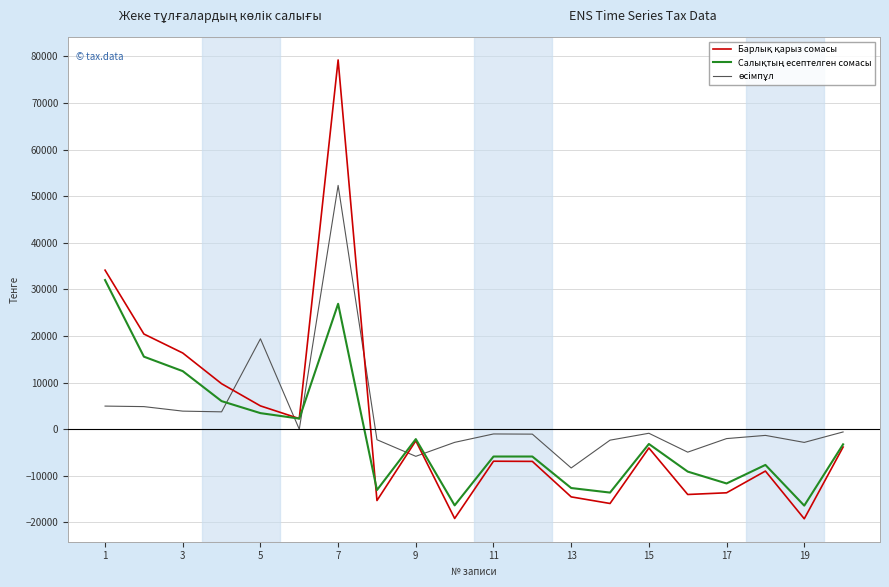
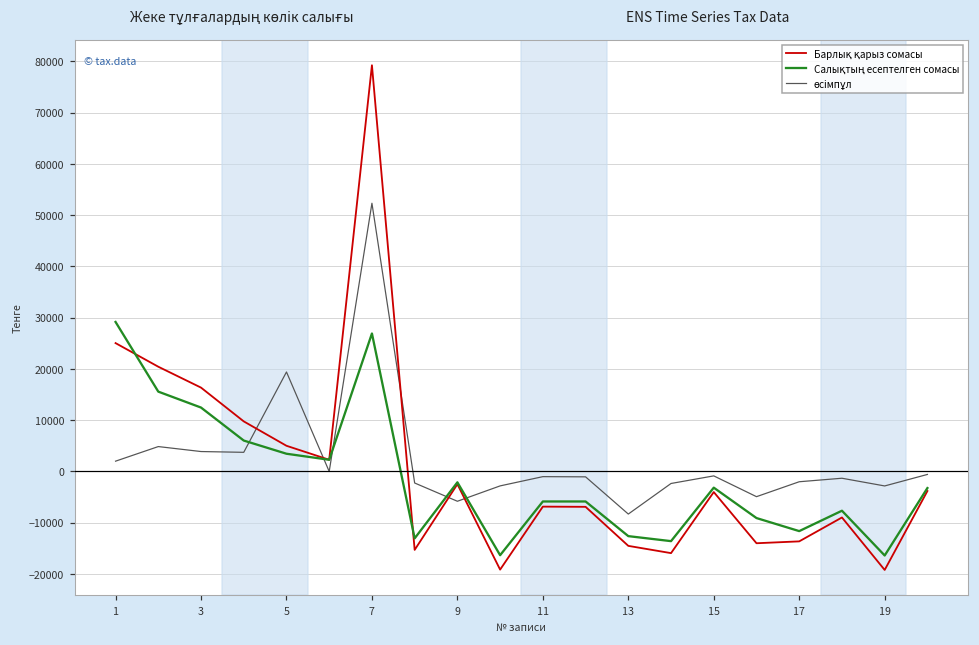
  {
    "Барлық қарыз сомасы": {
-     "1": 34000,
+     "1": 25000,
      "3": 16000,
      "5": 5000,
      "7": 79000,
      "11": -7000,
      "13": -15000,
      "15": -4000,
      "17": -14000,
      "19": -19000
    },
    "Салықтың есептелген сомасы": {
-     "1": 32000,
+     "1": 29000,
      "3": 12000,
      "5": 3000,
      "7": 27000,
      "11": -6000,
      "13": -13000,
      "15": -3000,
      "17": -12000,
      "19": -16000
    },
    "өсімпұл": {
-     "1": 5000,
+     "1": 2000,
      "3": 4000,
      "5": 19000,
      "7": 52000,
      "9": -6000,
      "11": -1000,
      "13": -8000,
      "15": -1000,
      "17": -2000,
      "19": -3000
    }
  }
